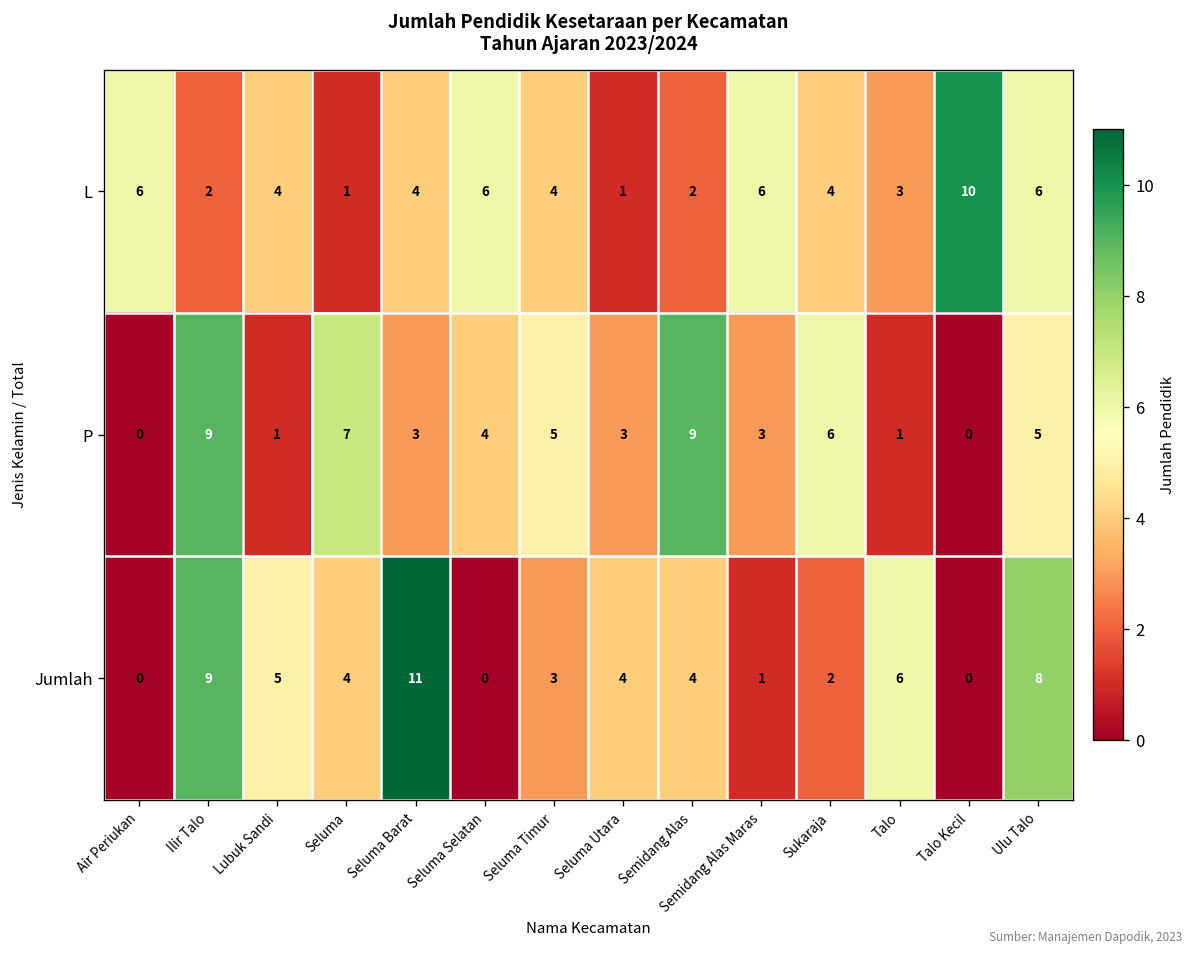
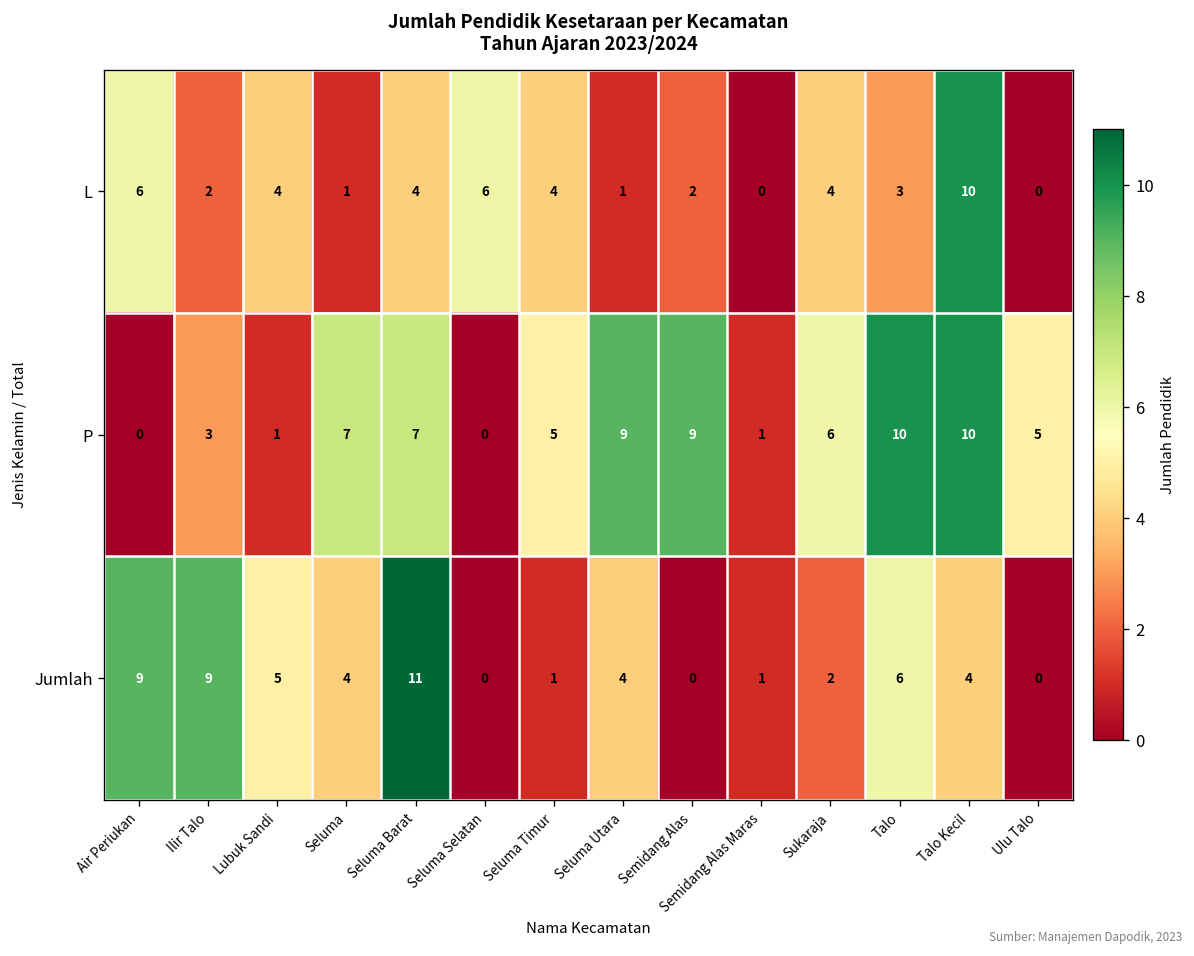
  {
    "L": {
      "Air Periukan": 6,
      "Ilir Talo": 2,
      "Lubuk Sandi": 4,
      "Seluma": 1,
      "Seluma Barat": 4,
      "Seluma Selatan": 6,
      "Seluma Timur": 4,
      "Seluma Utara": 1,
      "Semidang Alas": 2,
-     "Semidang Alas Maras": 6,
+     "Semidang Alas Maras": 0,
      "Sukaraja": 4,
      "Talo": 3,
      "Talo Kecil": 10,
-     "Ulu Talo": 6
+     "Ulu Talo": 0
    },
    "P": {
      "Air Periukan": 0,
-     "Ilir Talo": 9,
+     "Ilir Talo": 3,
      "Lubuk Sandi": 1,
      "Seluma": 7,
-     "Seluma Barat": 3,
-     "Seluma Selatan": 4,
+     "Seluma Barat": 7,
+     "Seluma Selatan": 0,
      "Seluma Timur": 5,
-     "Seluma Utara": 3,
+     "Seluma Utara": 9,
      "Semidang Alas": 9,
-     "Semidang Alas Maras": 3,
+     "Semidang Alas Maras": 1,
      "Sukaraja": 6,
-     "Talo": 1,
-     "Talo Kecil": 0,
+     "Talo": 10,
+     "Talo Kecil": 10,
      "Ulu Talo": 5
    },
    "Jumlah": {
-     "Air Periukan": 0,
+     "Air Periukan": 9,
      "Ilir Talo": 9,
      "Lubuk Sandi": 5,
      "Seluma": 4,
      "Seluma Barat": 11,
      "Seluma Selatan": 0,
-     "Seluma Timur": 3,
+     "Seluma Timur": 1,
      "Seluma Utara": 4,
-     "Semidang Alas": 4,
+     "Semidang Alas": 0,
      "Semidang Alas Maras": 1,
      "Sukaraja": 2,
      "Talo": 6,
-     "Talo Kecil": 0,
-     "Ulu Talo": 8
+     "Talo Kecil": 4,
+     "Ulu Talo": 0
    }
  }
